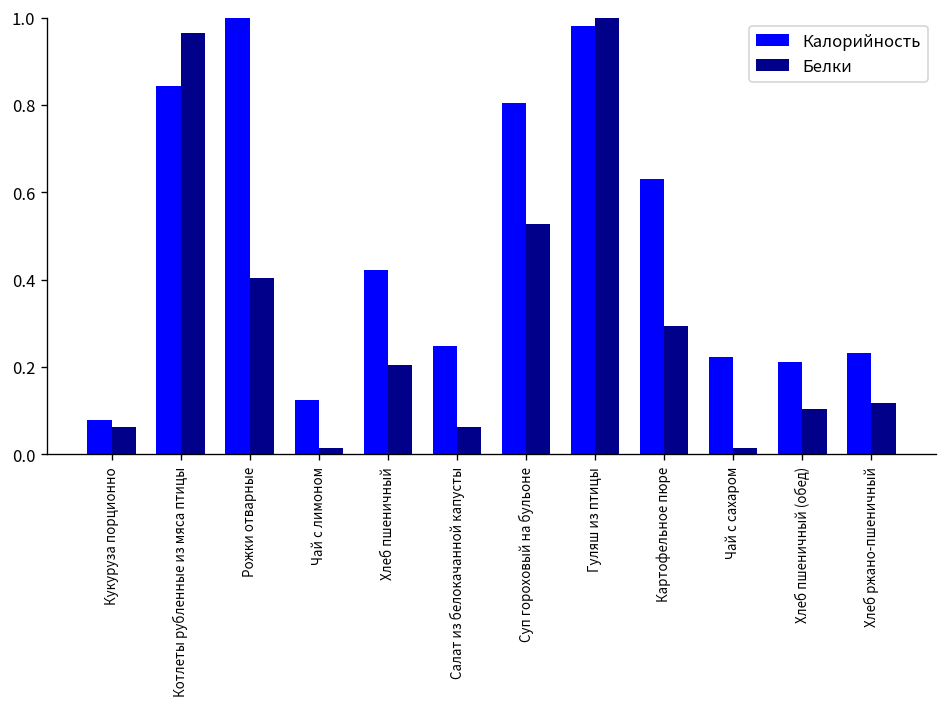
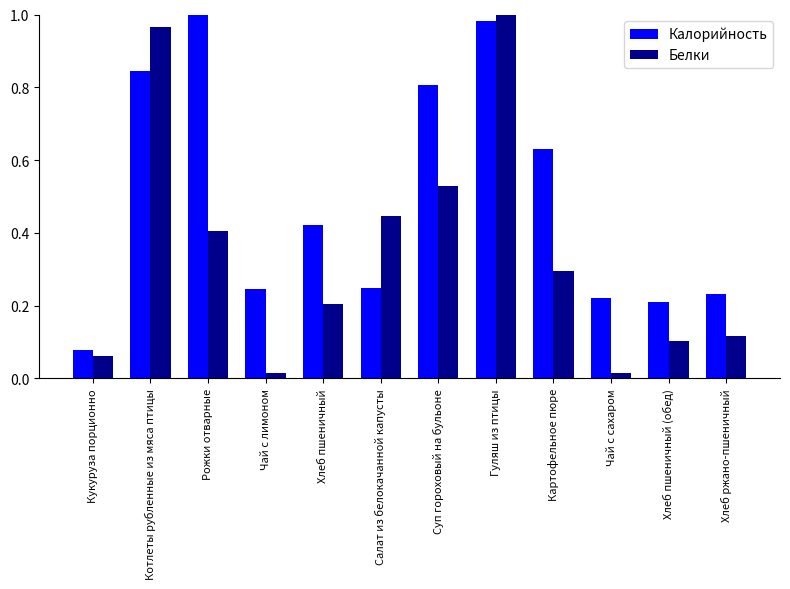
  {
    "Калорийность": {
      "Кукуруза порционно": 0.08,
      "Котлеты рубленные из мяса птицы": 0.84,
      "Рожки отварные": 1.00,
-     "Чай с лимоном": 0.13,
+     "Чай с лимоном": 0.25,
      "Хлеб пшеничный": 0.42,
      "Салат из белокачанной капусты": 0.25,
      "Суп гороховый на бульоне": 0.81,
      "Гуляш из птицы": 0.98,
      "Картофельное пюре": 0.63,
      "Чай с сахаром": 0.22,
      "Хлеб пшеничный (обед)": 0.21,
      "Хлеб ржано-пшеничный": 0.23
    },
    "Белки": {
      "Кукуруза порционно": 0.06,
      "Котлеты рубленные из мяса птицы": 0.97,
      "Рожки отварные": 0.40,
      "Чай с лимоном": 0.01,
      "Хлеб пшеничный": 0.21,
-     "Салат из белокачанной капусты": 0.06,
+     "Салат из белокачанной капусты": 0.45,
      "Суп гороховый на бульоне": 0.53,
      "Гуляш из птицы": 1.00,
      "Картофельное пюре": 0.29,
      "Чай с сахаром": 0.01,
      "Хлеб пшеничный (обед)": 0.10,
      "Хлеб ржано-пшеничный": 0.12
    }
  }
